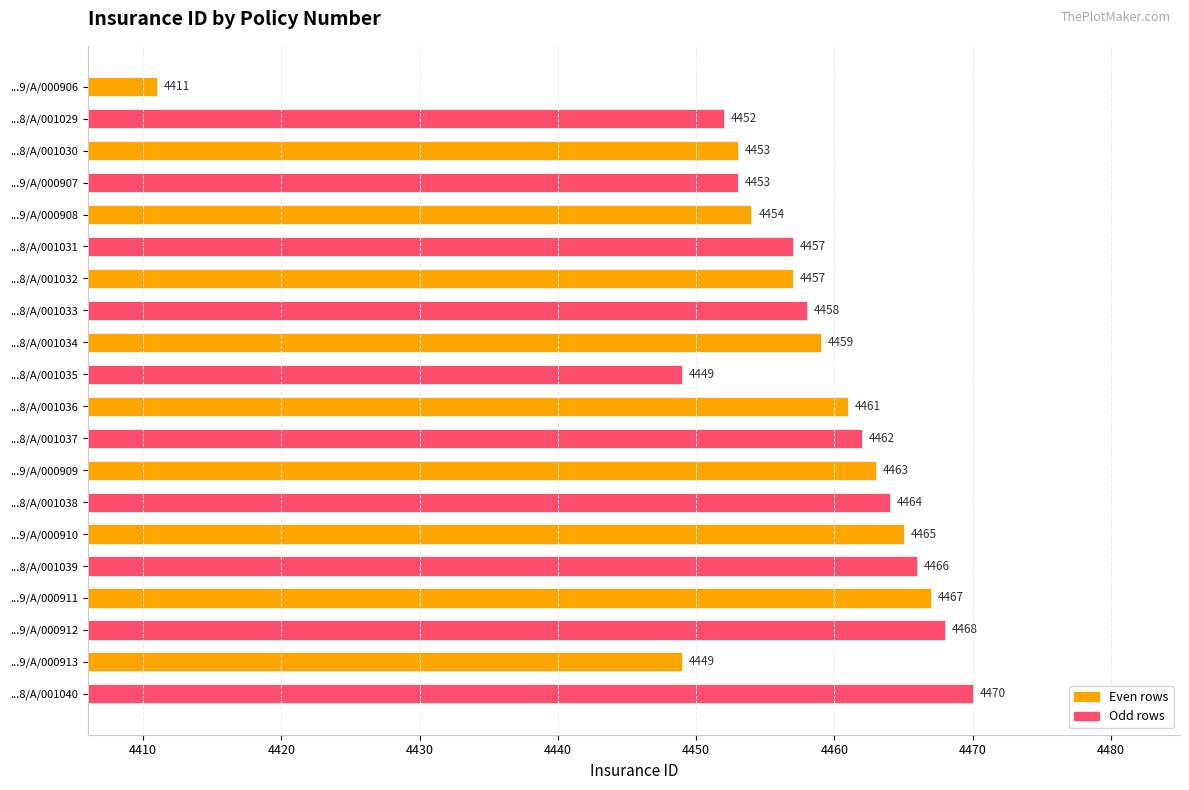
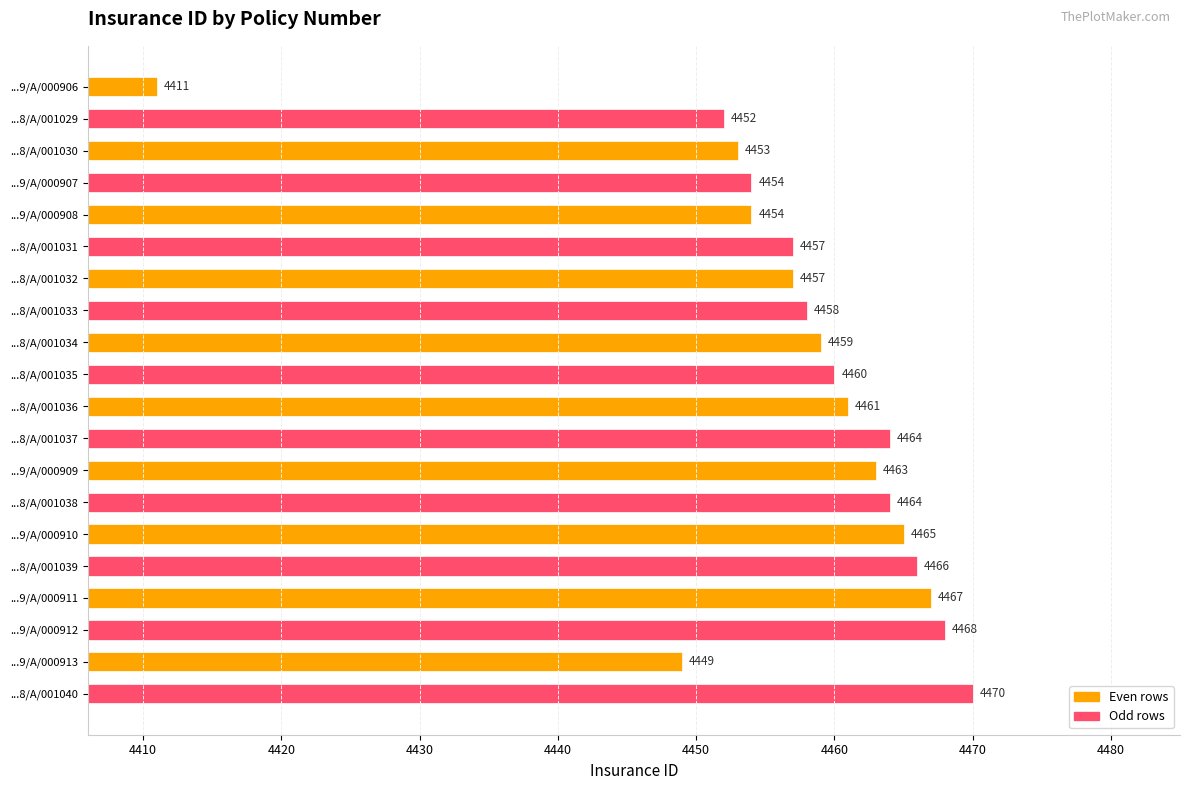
  {
    "...9/A/000906": 4411,
    "...8/A/001029": 4452,
    "...8/A/001030": 4453,
-   "...9/A/000907": 4453,
+   "...9/A/000907": 4454,
    "...9/A/000908": 4454,
    "...8/A/001031": 4457,
    "...8/A/001032": 4457,
    "...8/A/001033": 4458,
    "...8/A/001034": 4459,
-   "...8/A/001035": 4449,
+   "...8/A/001035": 4460,
    "...8/A/001036": 4461,
-   "...8/A/001037": 4462,
+   "...8/A/001037": 4464,
    "...9/A/000909": 4463,
    "...8/A/001038": 4464,
    "...9/A/000910": 4465,
    "...8/A/001039": 4466,
    "...9/A/000911": 4467,
    "...9/A/000912": 4468,
    "...9/A/000913": 4449,
    "...8/A/001040": 4470
  }
